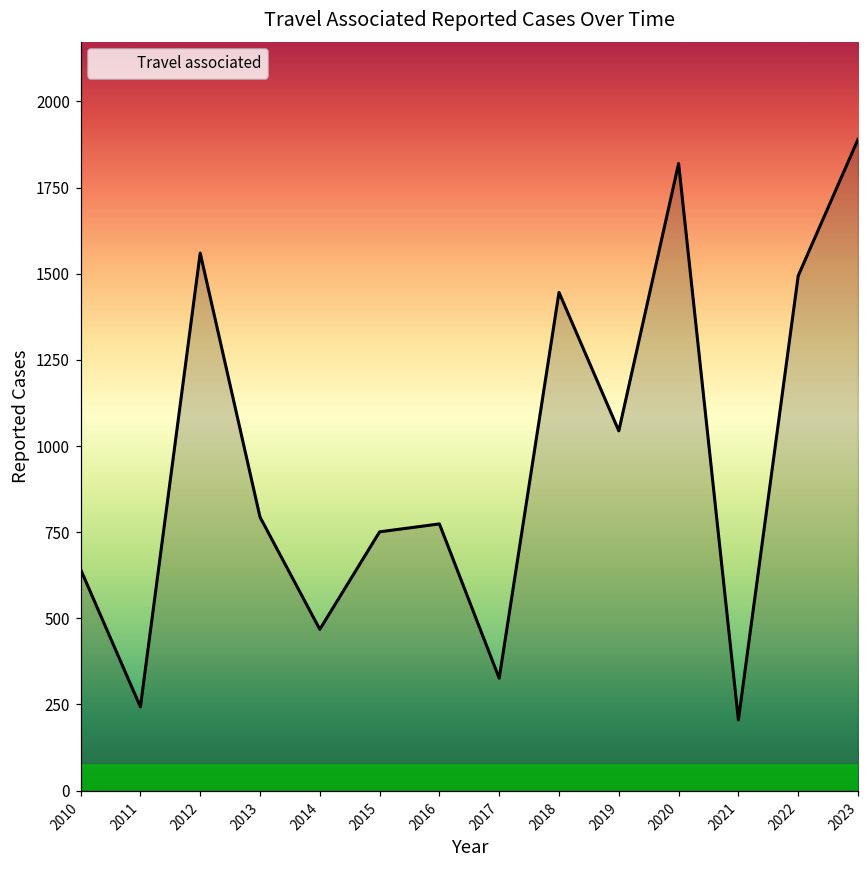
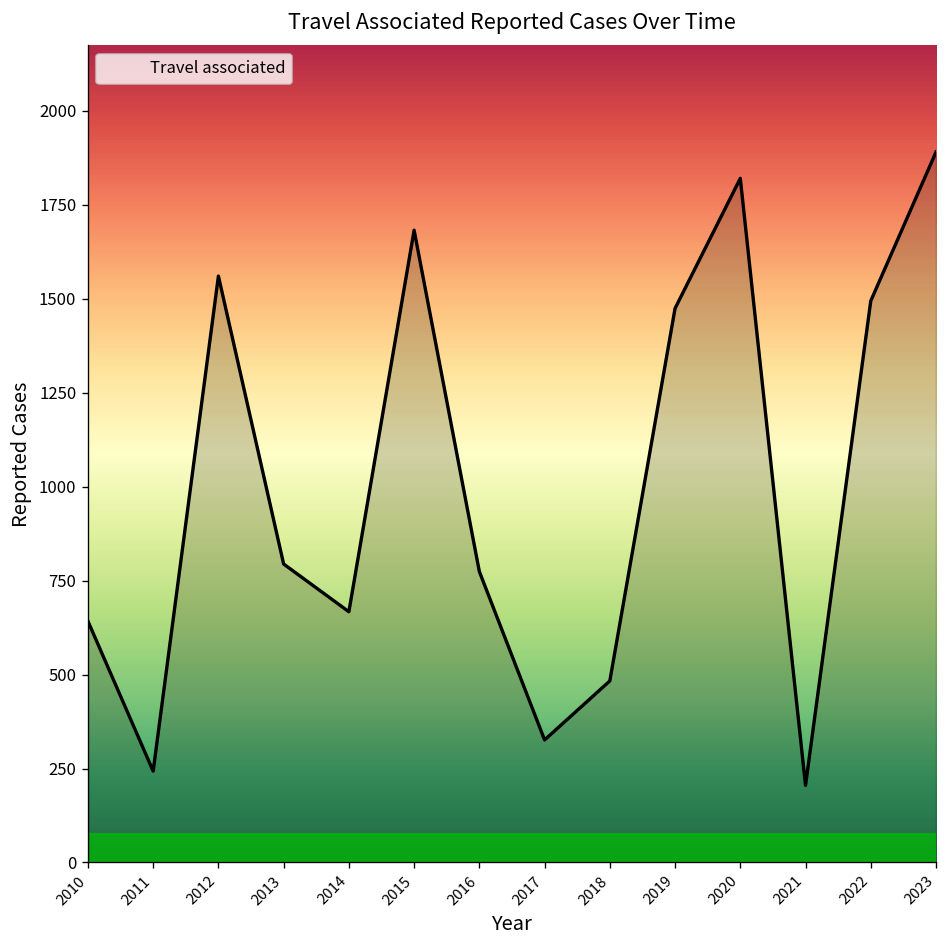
  {
    "2010": 640,
    "2011": 240,
    "2012": 1560,
    "2013": 790,
-   "2014": 470,
-   "2015": 750,
+   "2014": 670,
+   "2015": 1680,
    "2016": 770,
    "2017": 330,
-   "2018": 1450,
-   "2019": 1040,
+   "2018": 480,
+   "2019": 1470,
    "2020": 1820,
    "2021": 210,
    "2022": 1490,
    "2023": 1890
  }
